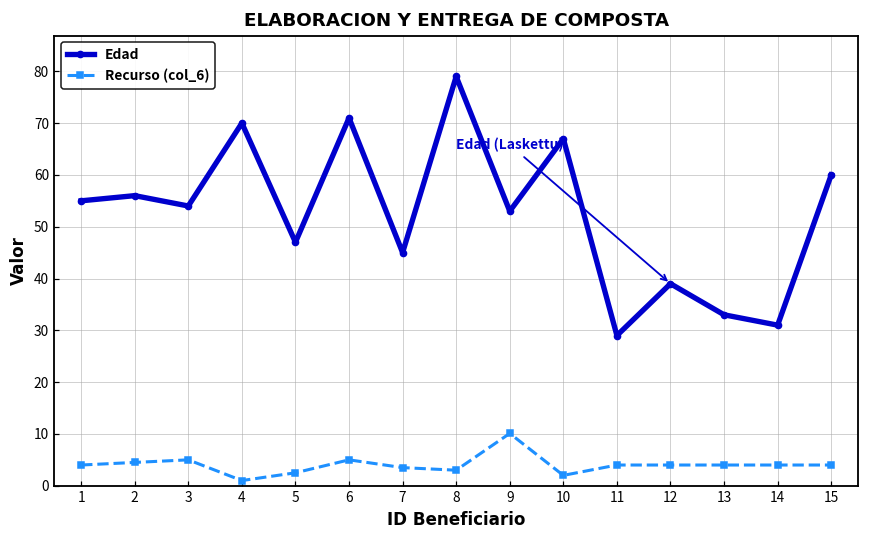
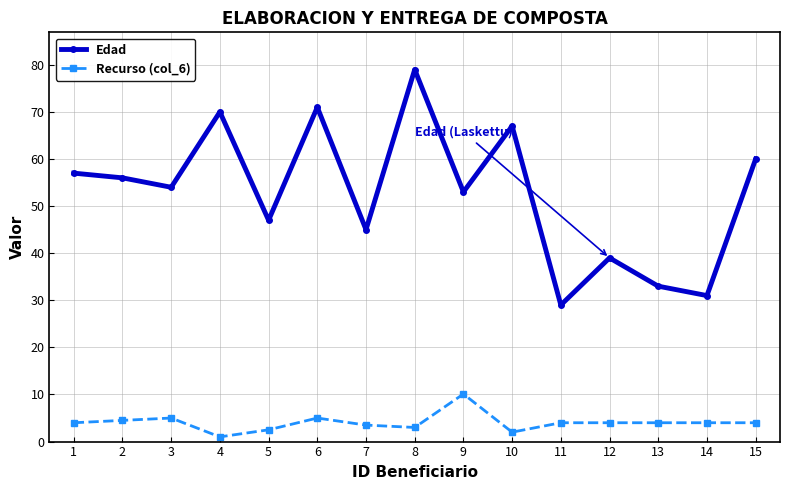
  {
    "Edad": {
-     "1": 55,
+     "1": 57,
      "2": 56,
      "3": 54,
      "4": 70,
      "5": 47,
      "6": 71,
      "7": 45,
      "8": 79,
      "9": 53,
      "10": 67,
      "11": 29,
      "12": 39,
      "13": 33,
      "14": 31,
      "15": 60
    },
    "Recurso (col_6)": {
      "1": 4,
      "2": 5,
      "3": 5,
      "4": 1,
      "5": 3,
      "6": 5,
      "7": 4,
      "8": 3,
      "9": 10,
      "10": 2,
      "11": 4,
      "12": 4,
      "13": 4,
      "14": 4,
      "15": 4
    }
  }
